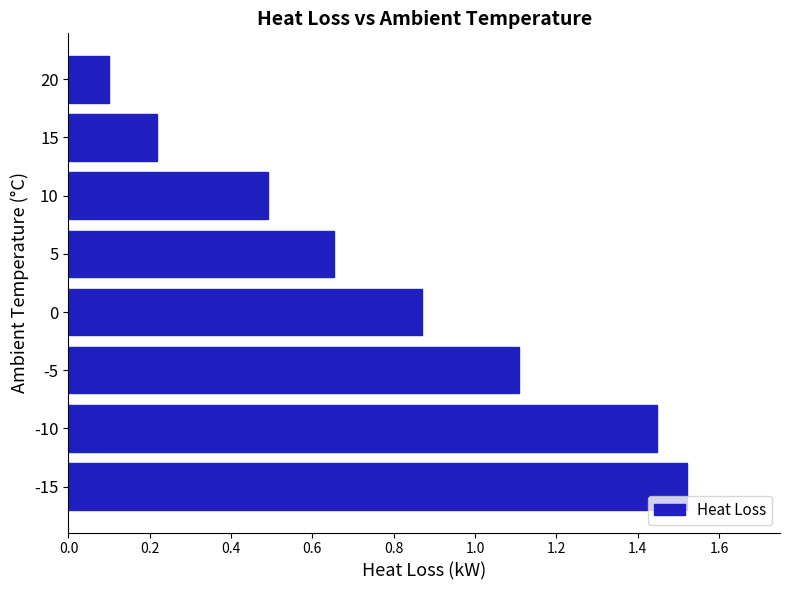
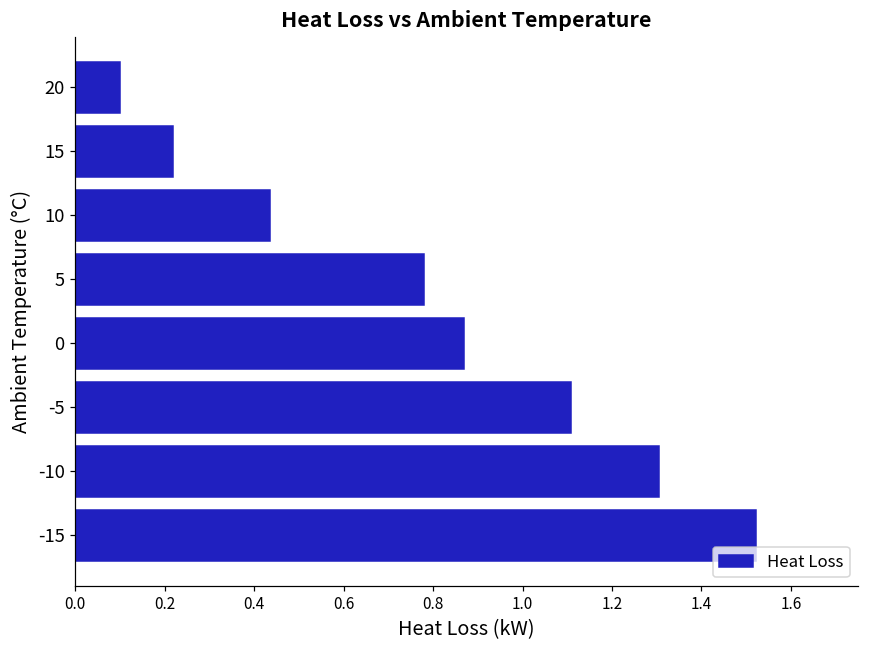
  {
    "20": 0.10,
    "15": 0.22,
-   "10": 0.49,
-   "5": 0.65,
+   "10": 0.43,
+   "5": 0.78,
    "0": 0.87,
    "-5": 1.11,
-   "-10": 1.45,
+   "-10": 1.30,
    "-15": 1.52
  }
